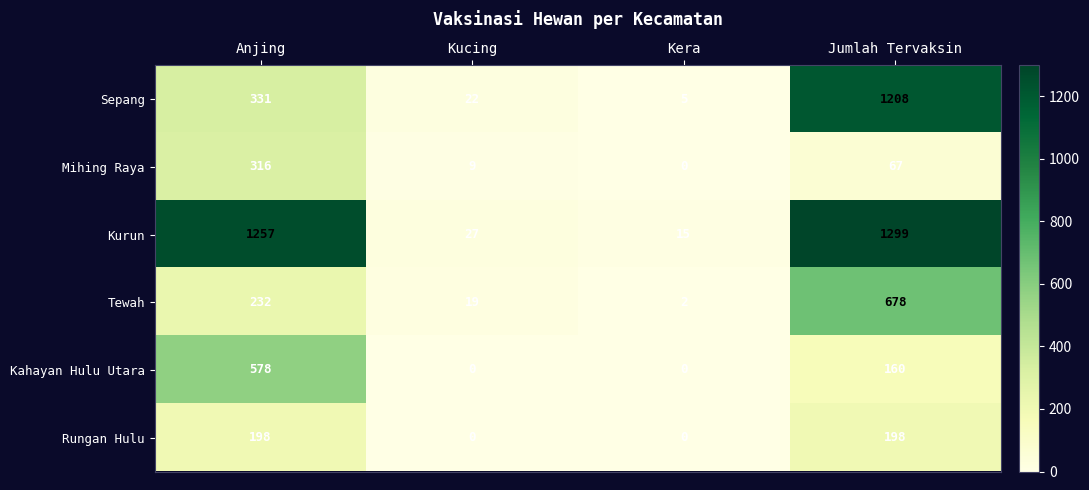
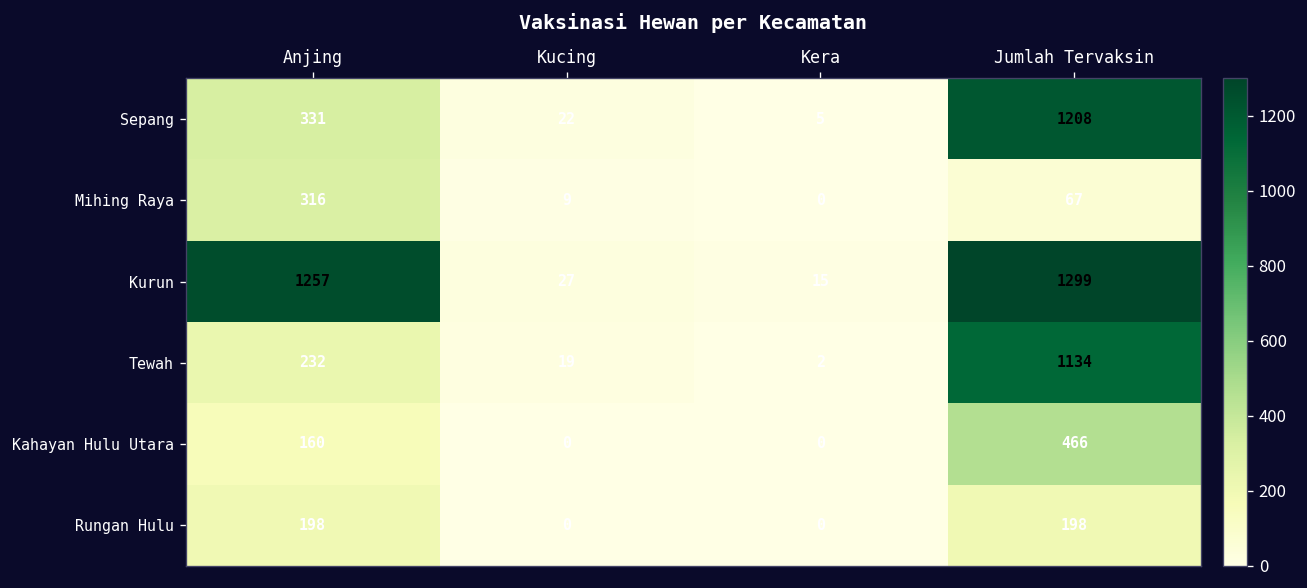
  {
    "Sepang": {
      "Anjing": 331,
      "Jumlah Tervaksin": 1208
    },
    "Mihing Raya": {
      "Anjing": 316
    },
    "Kurun": {
      "Anjing": 1257,
      "Jumlah Tervaksin": 1299
    },
    "Tewah": {
      "Anjing": 232,
-     "Jumlah Tervaksin": 678
+     "Jumlah Tervaksin": 1134
    },
    "Kahayan Hulu Utara": {
-     "Anjing": 578,
-     "Jumlah Tervaksin": 160
+     "Anjing": 160,
+     "Jumlah Tervaksin": 466
    },
    "Rungan Hulu": {
      "Anjing": 198,
      "Jumlah Tervaksin": 198
    }
  }
